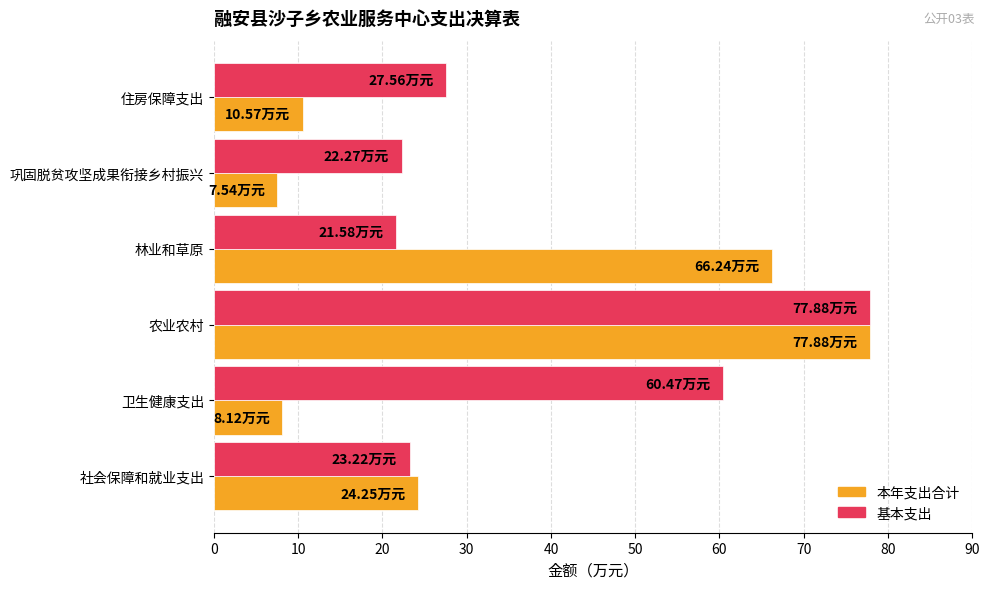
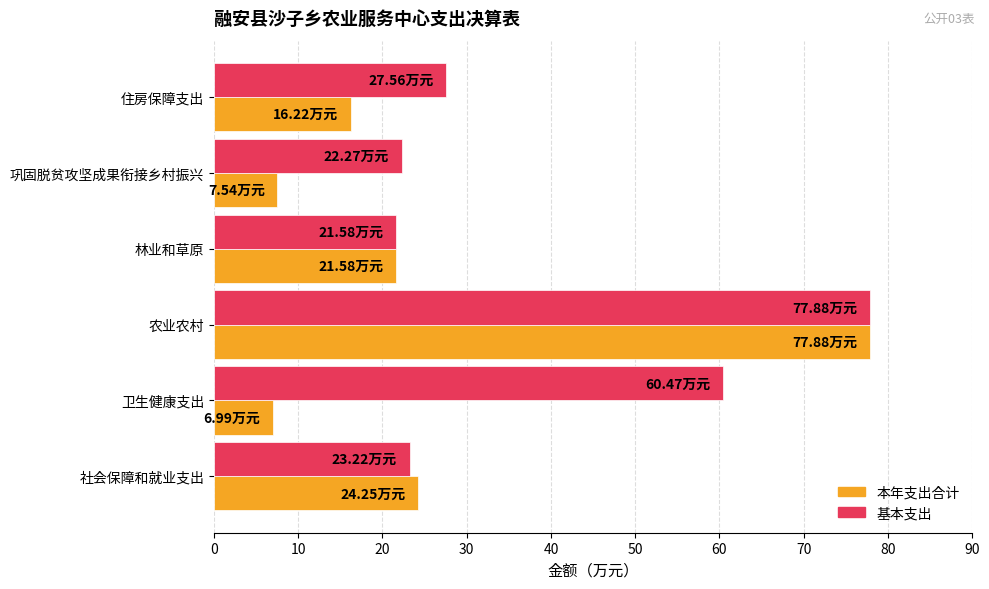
  {
    "本年支出合计": {
-     "住房保障支出": 10.57,
+     "住房保障支出": 16.22,
      "巩固脱贫攻坚成果衔接乡村振兴": 7.54,
-     "林业和草原": 66.24,
+     "林业和草原": 21.58,
      "农业农村": 77.88,
-     "卫生健康支出": 8.12,
+     "卫生健康支出": 6.99,
      "社会保障和就业支出": 24.25
    },
    "基本支出": {
      "住房保障支出": 27.56,
      "巩固脱贫攻坚成果衔接乡村振兴": 22.27,
      "林业和草原": 21.58,
      "农业农村": 77.88,
      "卫生健康支出": 60.47,
      "社会保障和就业支出": 23.22
    }
  }
